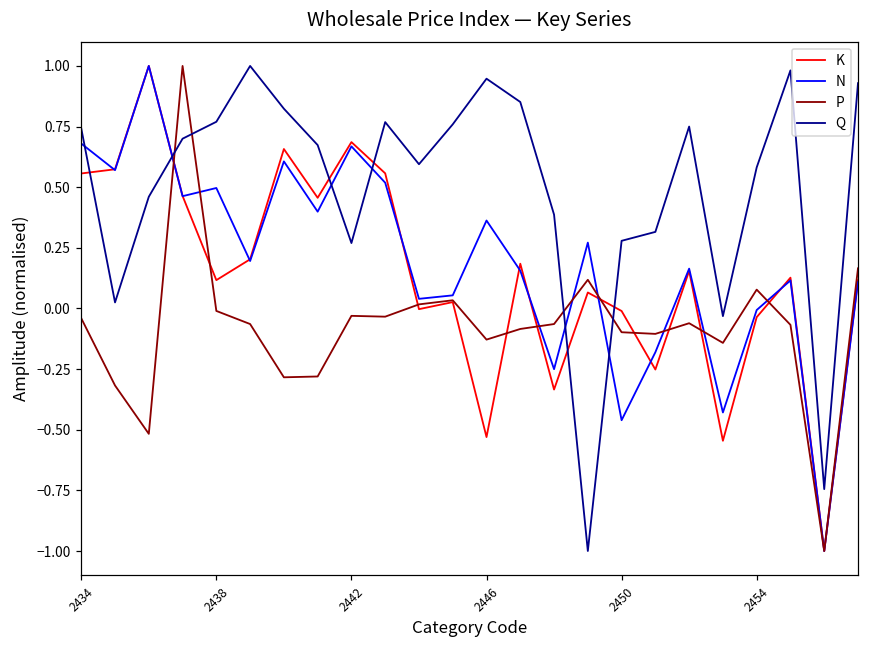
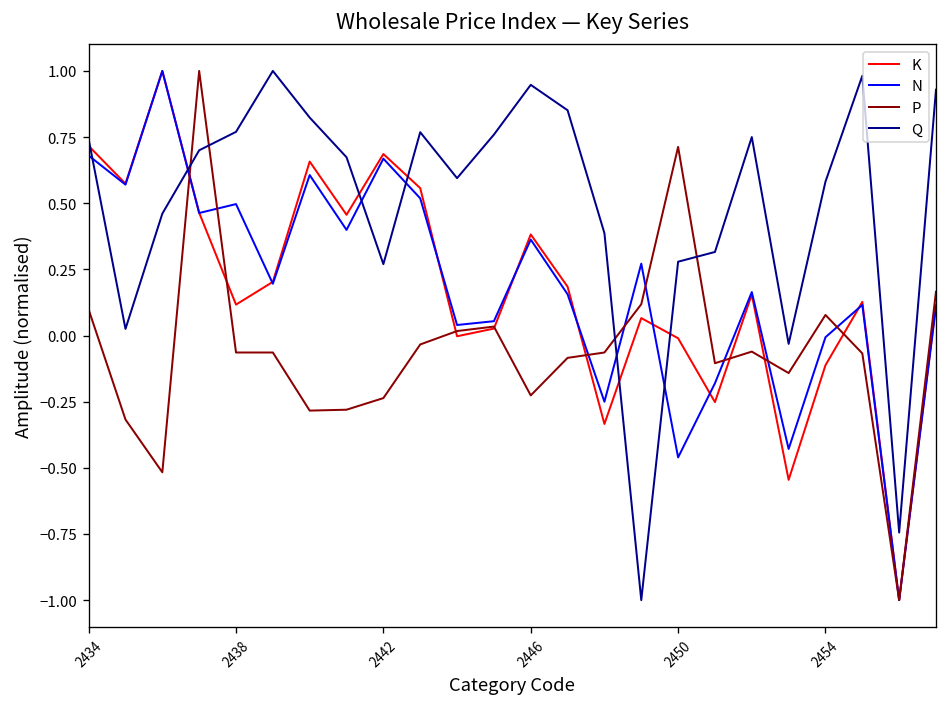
  {
    "K": {
-     "2434": 0.56,
+     "2434": 0.72,
      "2438": 0.12,
      "2442": 0.69,
-     "2446": -0.53,
+     "2446": 0.38,
      "2450": -0.01,
-     "2454": -0.04
+     "2454": -0.11
    },
    "N": {
      "2434": 0.68,
      "2438": 0.50,
      "2442": 0.67,
      "2446": 0.36,
      "2450": -0.46,
      "2454": -0.01
    },
    "P": {
-     "2434": -0.04,
-     "2438": -0.01,
-     "2442": -0.03,
-     "2446": -0.13,
-     "2450": -0.10,
+     "2434": 0.10,
+     "2438": -0.06,
+     "2442": -0.24,
+     "2446": -0.23,
+     "2450": 0.71,
      "2454": 0.08
    },
    "Q": {
      "2434": 0.74,
      "2438": 0.77,
      "2442": 0.27,
      "2446": 0.95,
      "2450": 0.28,
      "2454": 0.58
    }
  }
